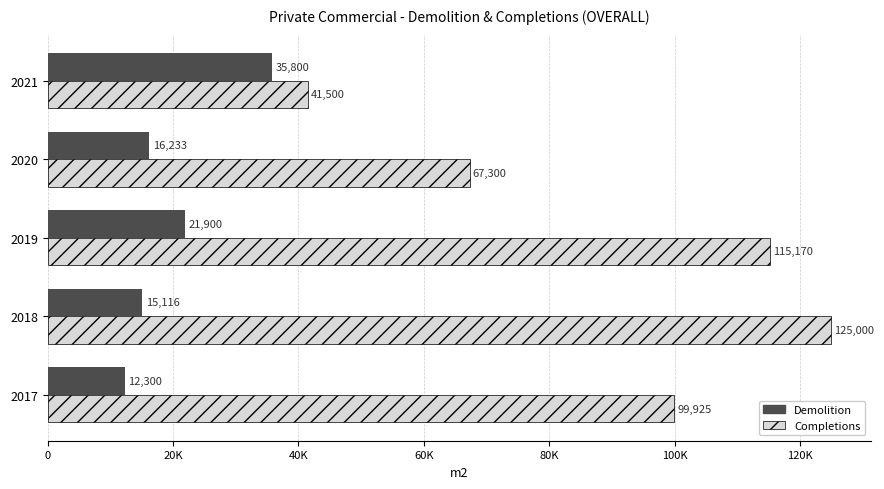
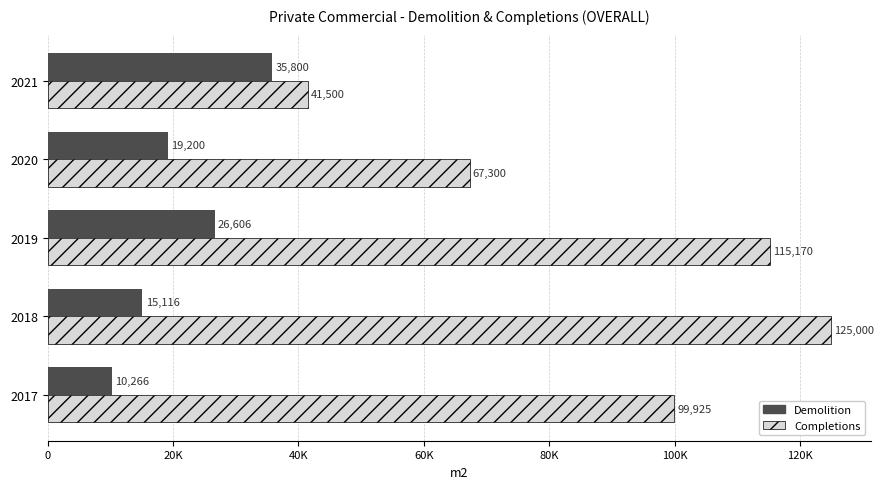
  {
    "Demolition": {
      "2021": "35,800",
-     "2020": "16,233",
-     "2019": "21,900",
+     "2020": "19,200",
+     "2019": "26,606",
      "2018": "15,116",
-     "2017": "12,300"
+     "2017": "10,266"
    },
    "Completions": {
      "2021": "41,500",
      "2020": "67,300",
      "2019": "115,170",
      "2018": "125,000",
      "2017": "99,925"
    }
  }
